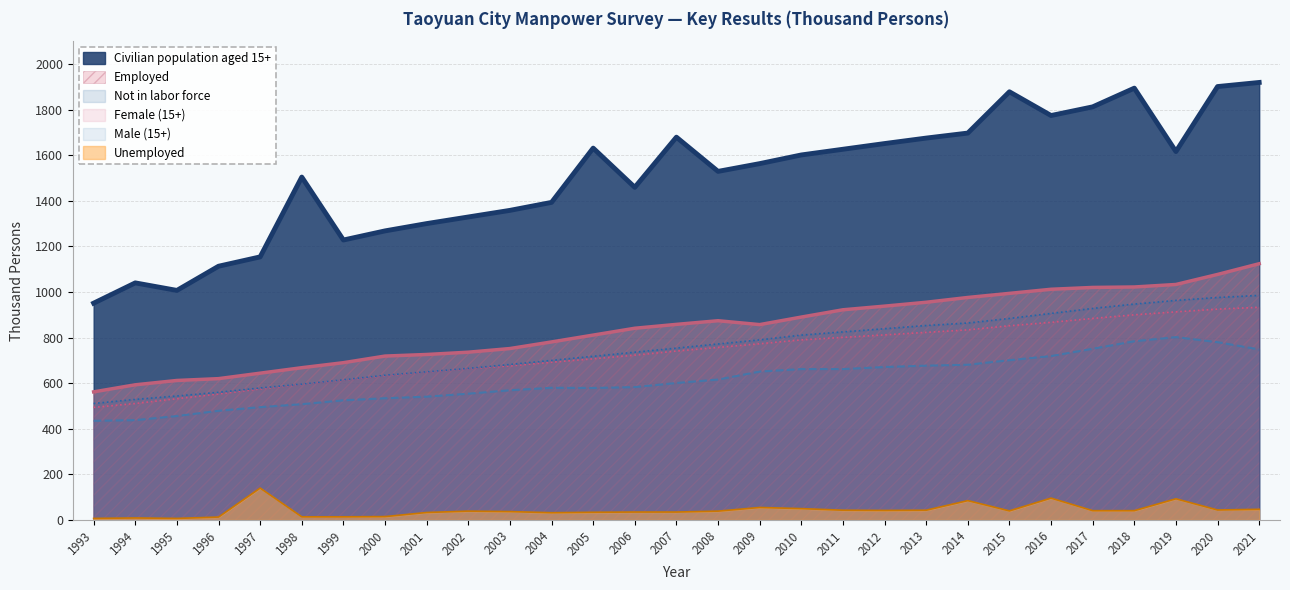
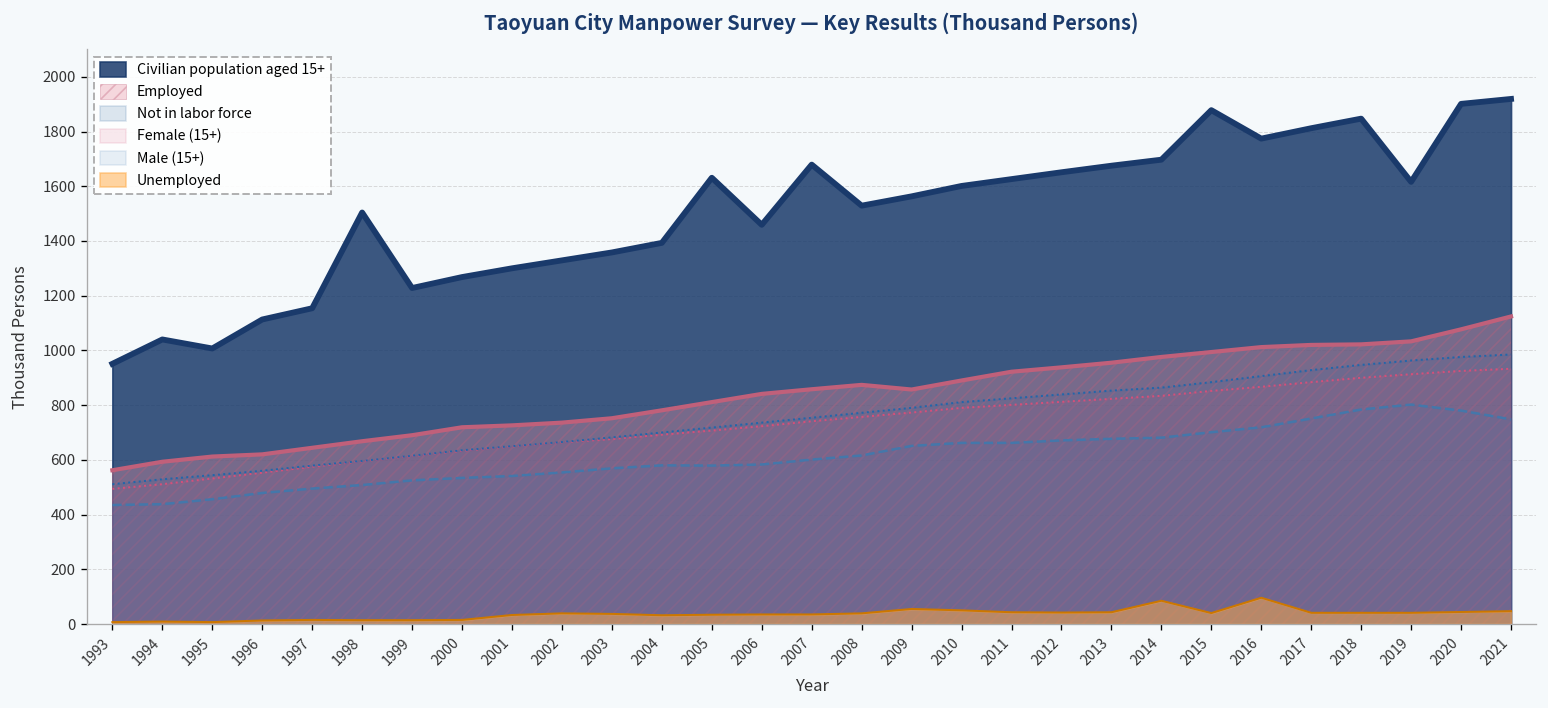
  {
    "Civilian population aged 15+": {
      "1993": 950,
      "1994": 1040,
      "1995": 1010,
      "1996": 1110,
      "1997": 1150,
      "1998": 1500,
      "1999": 1230,
      "2000": 1270,
      "2001": 1300,
      "2002": 1330,
      "2003": 1360,
      "2004": 1390,
      "2005": 1630,
      "2006": 1460,
      "2007": 1680,
      "2008": 1530,
      "2009": 1560,
      "2010": 1600,
      "2011": 1630,
      "2012": 1650,
      "2013": 1680,
      "2014": 1700,
      "2015": 1880,
      "2016": 1770,
      "2017": 1810,
-     "2018": 1890,
+     "2018": 1850,
      "2019": 1620,
      "2020": 1900,
      "2021": 1920
    },
    "Unemployed": {
      "1993": 10,
      "1994": 10,
      "1995": 10,
      "1996": 10,
-     "1997": 140,
+     "1997": 20,
      "1998": 10,
      "1999": 10,
      "2000": 20,
      "2001": 30,
      "2002": 40,
      "2003": 40,
      "2004": 30,
      "2005": 30,
      "2006": 40,
      "2007": 40,
      "2008": 40,
      "2009": 60,
      "2010": 50,
      "2011": 40,
      "2012": 40,
      "2013": 40,
      "2014": 90,
      "2015": 40,
      "2016": 100,
      "2017": 40,
      "2018": 40,
-     "2019": 90,
+     "2019": 40,
      "2020": 40,
      "2021": 50
    }
  }
